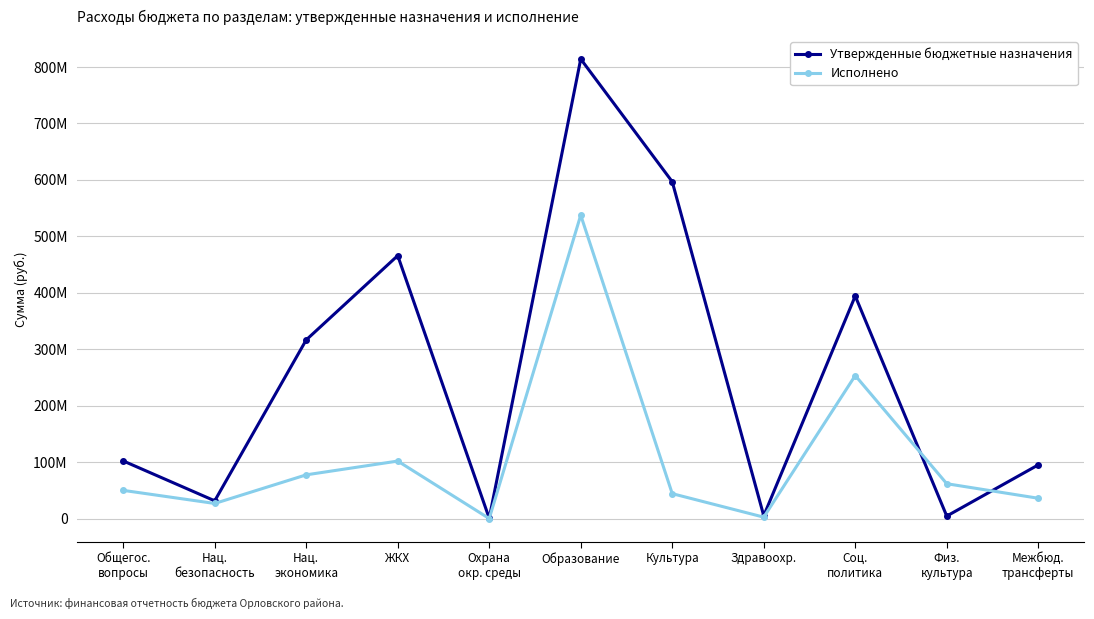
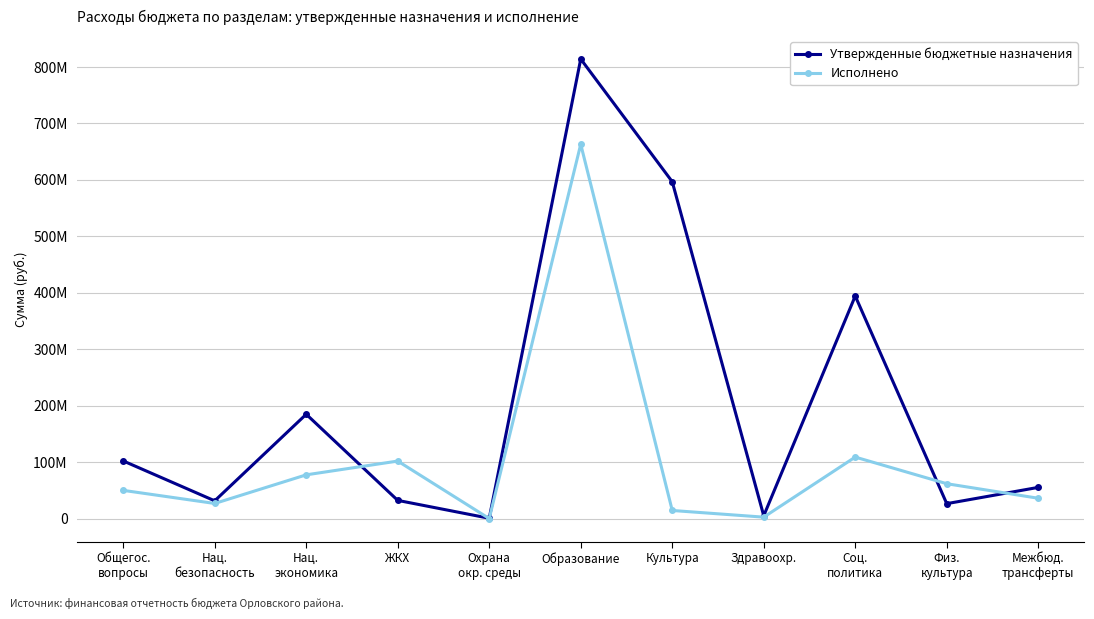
  {
    "Утвержденные бюджетные назначения": {
      "Общегос. вопросы": 100000000,
      "Нац. безопасность": 30000000,
-     "Нац. экономика": 320000000,
-     "ЖКХ": 470000000,
+     "Нац. экономика": 180000000,
+     "ЖКХ": 30000000,
      "Образование": 810000000,
      "Культура": 600000000,
      "Соц. политика": 390000000,
-     "Физ. культура": 0,
-     "Межбюд. трансферты": 100000000
+     "Физ. культура": 30000000,
+     "Межбюд. трансферты": 60000000
    },
    "Исполнено": {
      "Общегос. вопросы": 50000000,
      "Нац. безопасность": 30000000,
      "Нац. экономика": 80000000,
      "ЖКХ": 100000000,
-     "Образование": 540000000,
-     "Культура": 40000000,
-     "Соц. политика": 250000000,
+     "Образование": 660000000,
+     "Культура": 10000000,
+     "Соц. политика": 110000000,
      "Физ. культура": 60000000,
      "Межбюд. трансферты": 40000000
    }
  }
